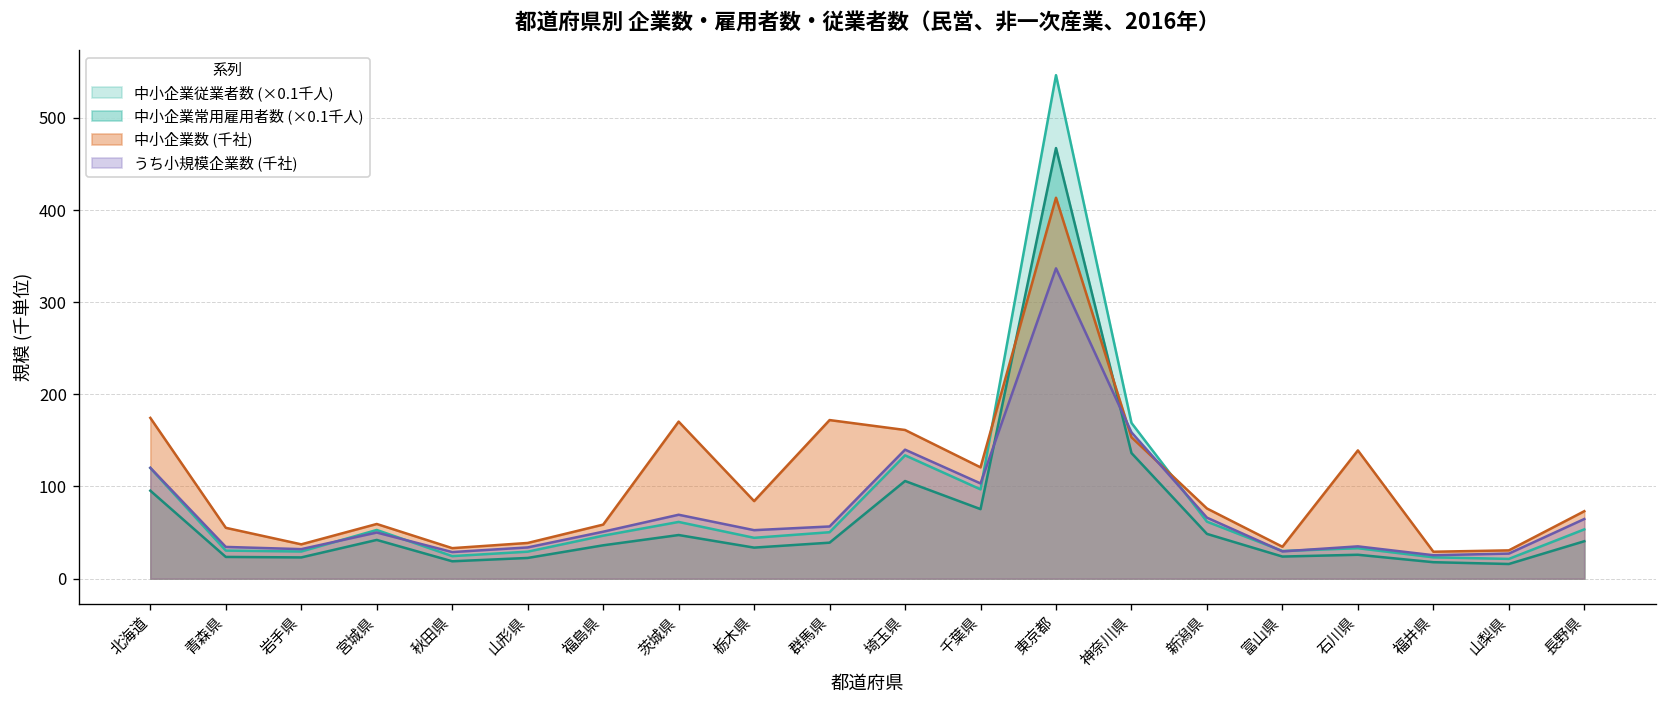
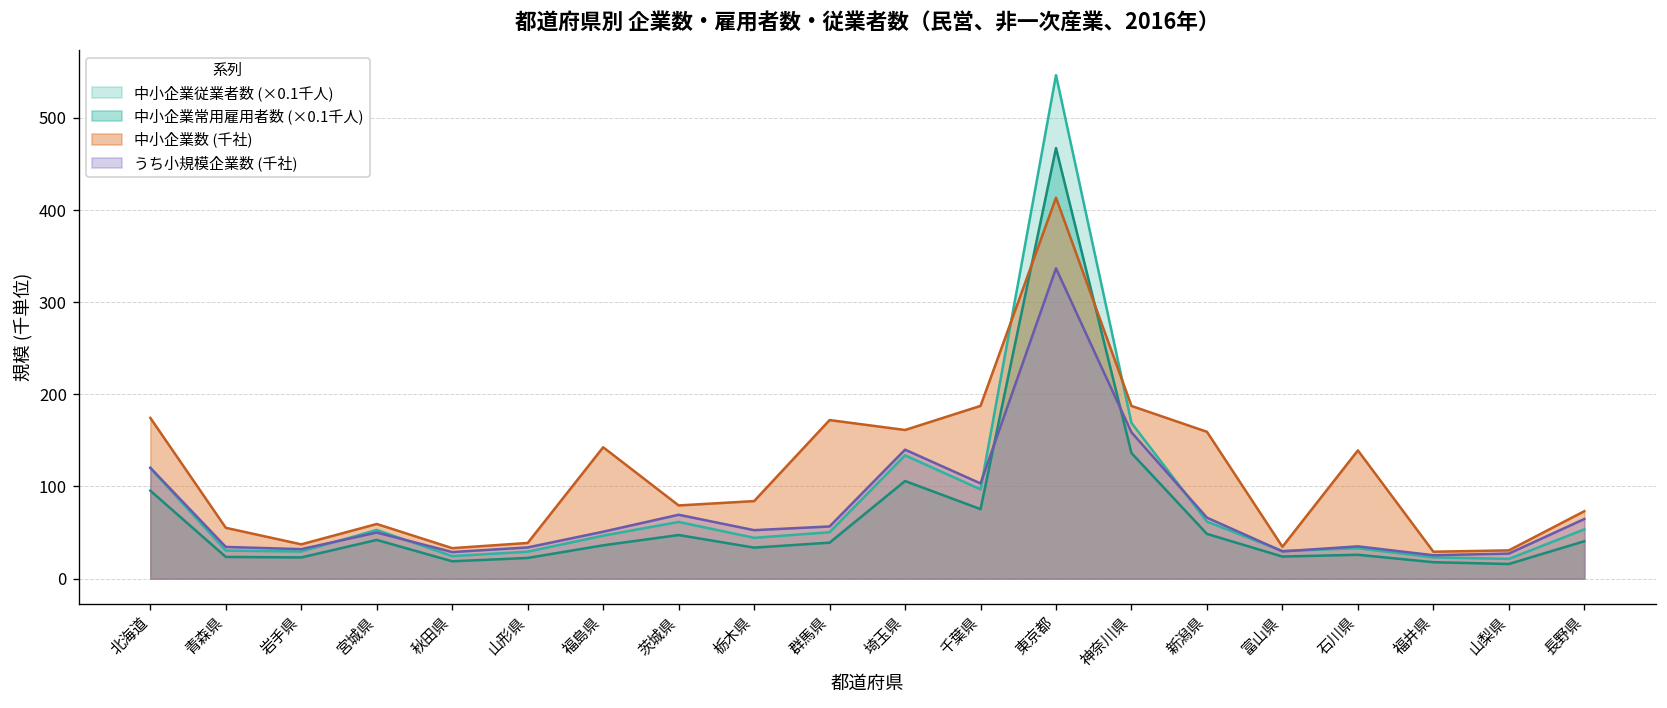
  {
    "中小企業数 (千社)": {
      "北海道": 170,
      "青森県": 60,
      "岩手県": 40,
      "宮城県": 60,
      "秋田県": 30,
      "山形県": 40,
-     "福島県": 60,
-     "茨城県": 170,
+     "福島県": 140,
+     "茨城県": 80,
      "栃木県": 80,
      "群馬県": 170,
      "埼玉県": 160,
-     "千葉県": 120,
+     "千葉県": 190,
      "東京都": 410,
-     "神奈川県": 150,
-     "新潟県": 80,
+     "神奈川県": 190,
+     "新潟県": 160,
      "富山県": 30,
      "石川県": 140,
      "福井県": 30,
      "山梨県": 30,
      "長野県": 70
    }
  }
